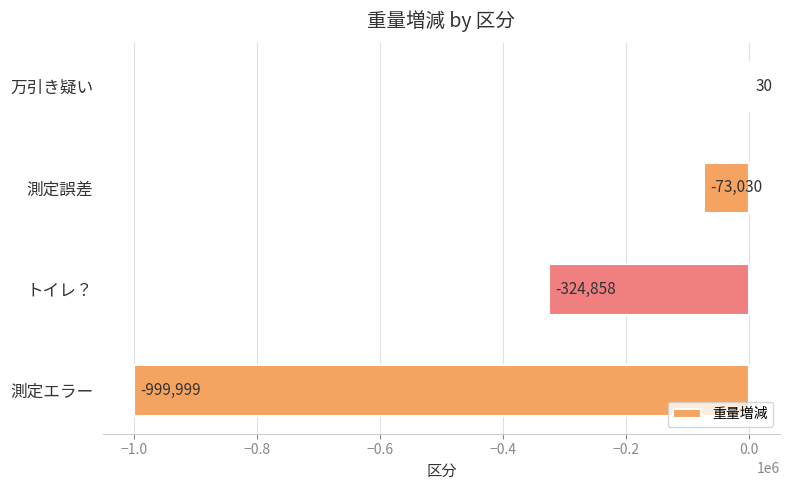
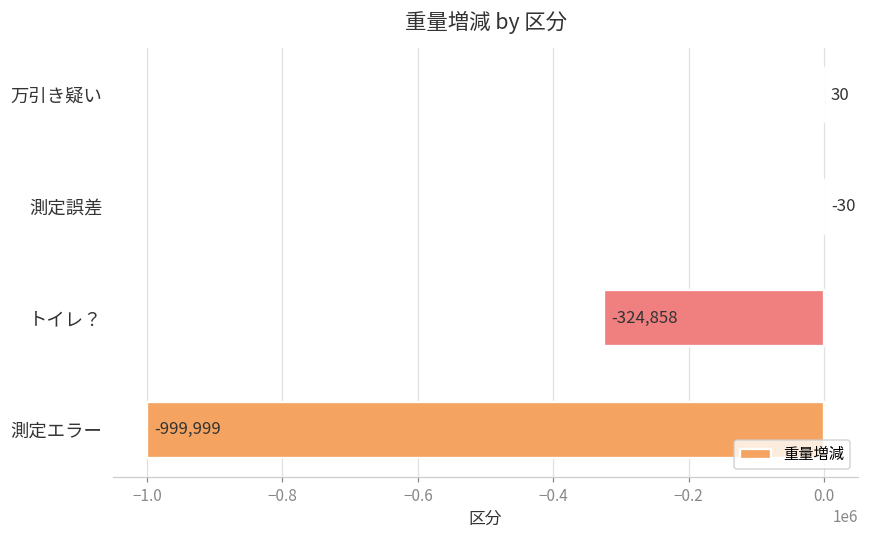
  {
    "万引き疑い": "30",
-   "測定誤差": "-73,030",
+   "測定誤差": "-30",
    "トイレ？": "-324,858",
    "測定エラー": "-999,999"
  }
